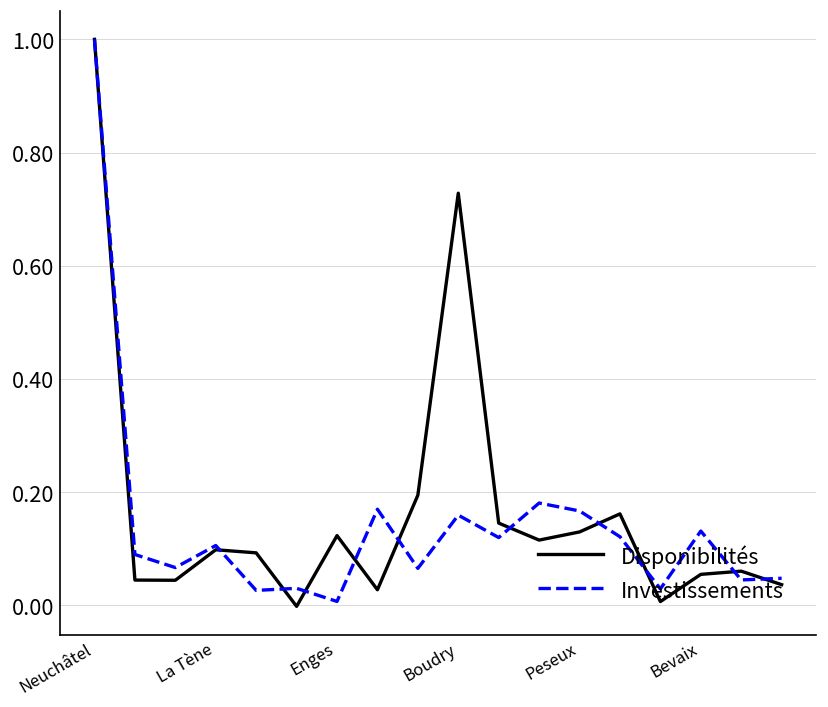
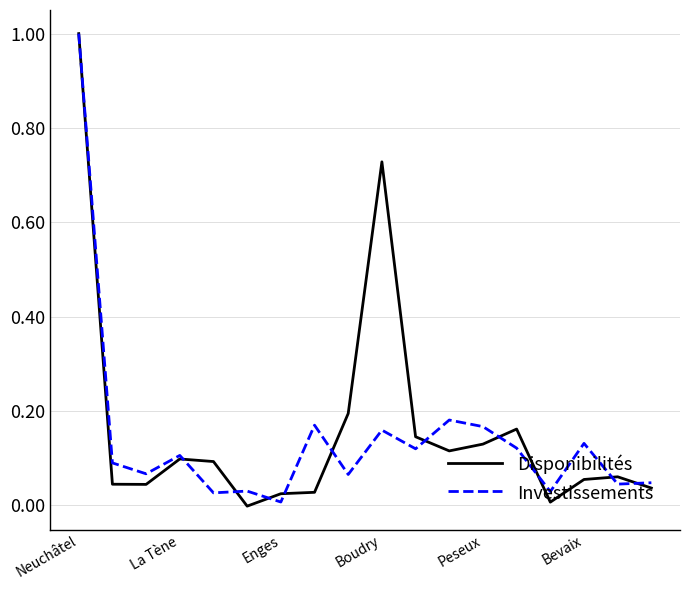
  {
    "Disponibilités": {
      "La Tène": 0.10,
-     "Enges": 0.12,
+     "Enges": 0.02,
      "Boudry": 0.73,
      "Peseux": 0.13,
      "Bevaix": 0.05
    },
    "Investissements": {
      "La Tène": 0.11,
      "Enges": 0.01,
      "Boudry": 0.16,
      "Peseux": 0.17,
      "Bevaix": 0.13
    }
  }
